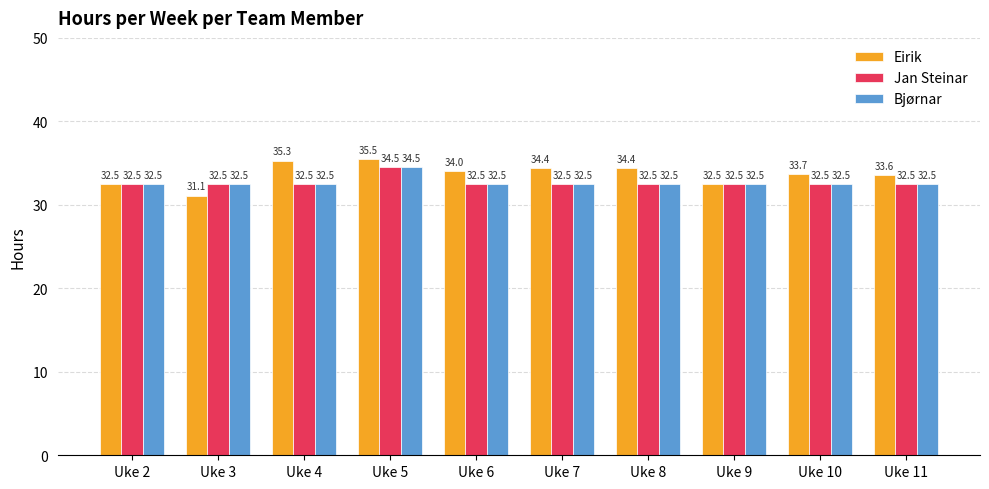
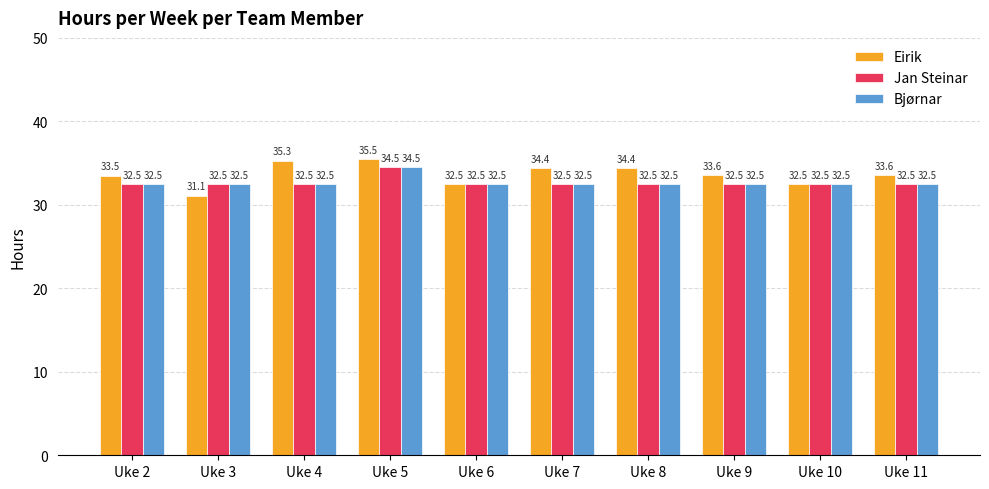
  {
    "Eirik": {
-     "Uke 2": 32.5,
+     "Uke 2": 33.5,
      "Uke 3": 31.1,
      "Uke 4": 35.3,
      "Uke 5": 35.5,
-     "Uke 6": 34.0,
+     "Uke 6": 32.5,
      "Uke 7": 34.4,
      "Uke 8": 34.4,
-     "Uke 9": 32.5,
-     "Uke 10": 33.7,
+     "Uke 9": 33.6,
+     "Uke 10": 32.5,
      "Uke 11": 33.6
    },
    "Jan Steinar": {
      "Uke 2": 32.5,
      "Uke 3": 32.5,
      "Uke 4": 32.5,
      "Uke 5": 34.5,
      "Uke 6": 32.5,
      "Uke 7": 32.5,
      "Uke 8": 32.5,
      "Uke 9": 32.5,
      "Uke 10": 32.5,
      "Uke 11": 32.5
    },
    "Bjørnar": {
      "Uke 2": 32.5,
      "Uke 3": 32.5,
      "Uke 4": 32.5,
      "Uke 5": 34.5,
      "Uke 6": 32.5,
      "Uke 7": 32.5,
      "Uke 8": 32.5,
      "Uke 9": 32.5,
      "Uke 10": 32.5,
      "Uke 11": 32.5
    }
  }
